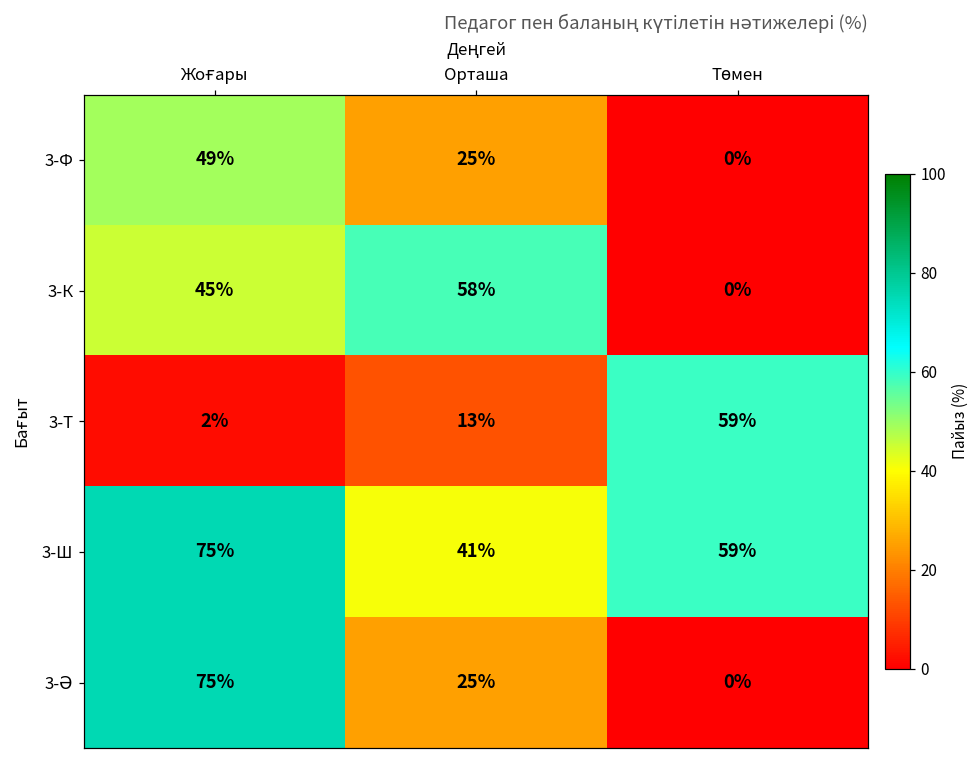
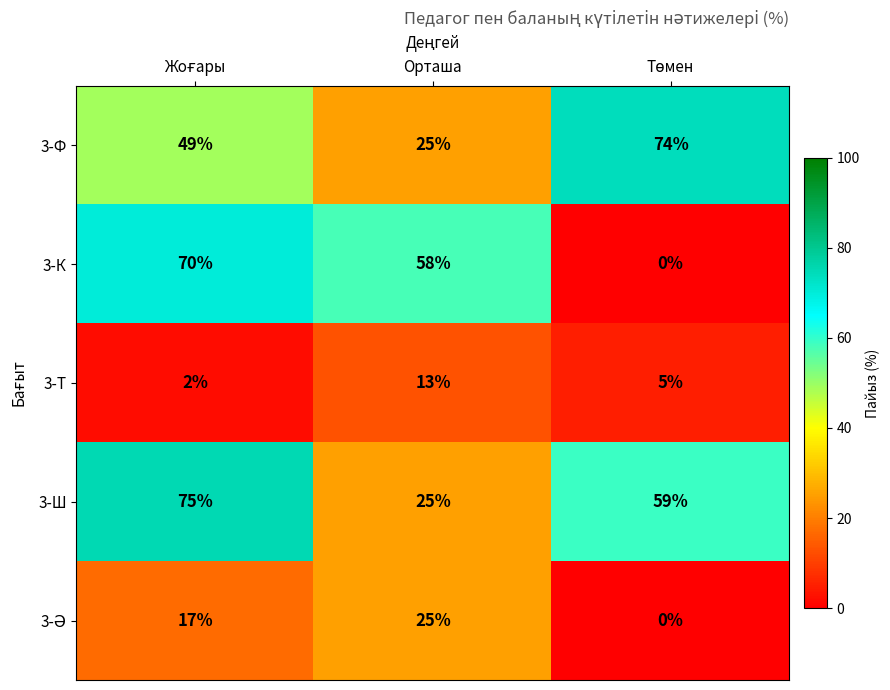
  {
    "3-Ф": {
      "Жоғары": "49%",
      "Орташа": "25%",
-     "Төмен": "0%"
+     "Төмен": "74%"
    },
    "3-К": {
-     "Жоғары": "45%",
+     "Жоғары": "70%",
      "Орташа": "58%",
      "Төмен": "0%"
    },
    "3-Т": {
      "Жоғары": "2%",
      "Орташа": "13%",
-     "Төмен": "59%"
+     "Төмен": "5%"
    },
    "3-Ш": {
      "Жоғары": "75%",
-     "Орташа": "41%",
+     "Орташа": "25%",
      "Төмен": "59%"
    },
    "3-Ә": {
-     "Жоғары": "75%",
+     "Жоғары": "17%",
      "Орташа": "25%",
      "Төмен": "0%"
    }
  }
